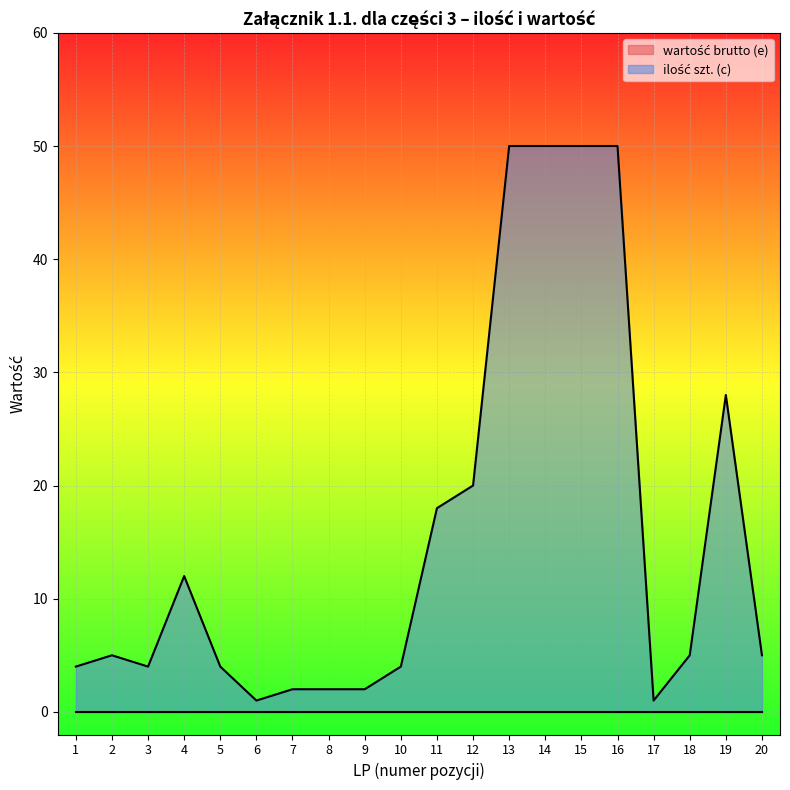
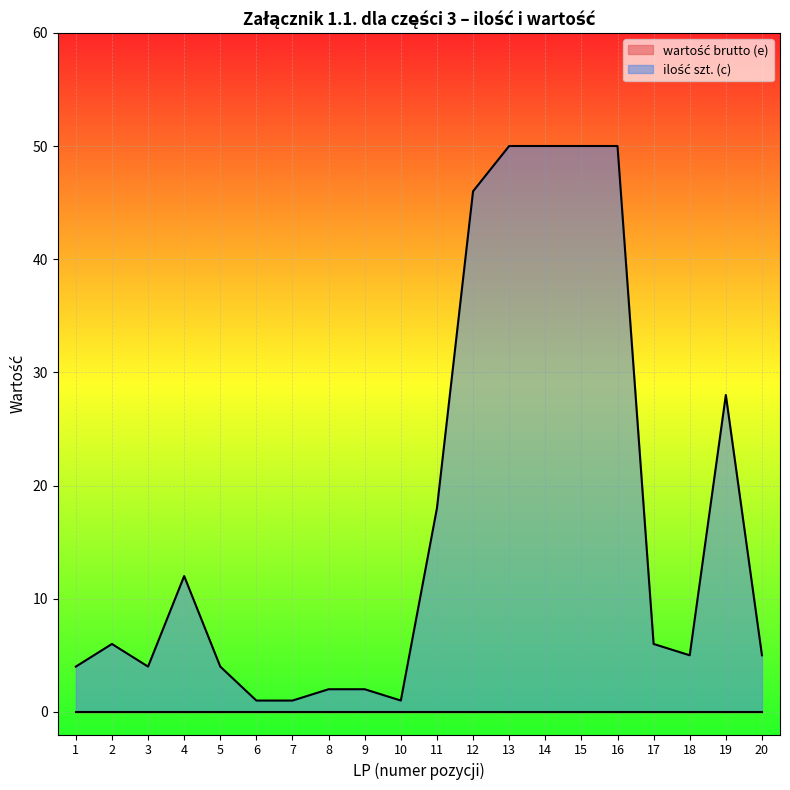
  {
    "wartość brutto (e)": {
      "1": 0,
      "2": 0,
      "3": 0,
      "4": 0,
      "5": 0,
      "6": 0,
      "7": 0,
      "8": 0,
      "9": 0,
      "10": 0,
      "11": 0,
      "12": 0,
      "13": 0,
      "14": 0,
      "15": 0,
      "16": 0,
      "17": 0,
      "18": 0,
      "19": 0,
      "20": 0
    },
    "ilość szt. (c)": {
      "1": 4,
-     "2": 5,
+     "2": 6,
      "3": 4,
      "4": 12,
      "5": 4,
      "6": 1,
-     "7": 2,
+     "7": 1,
      "8": 2,
      "9": 2,
-     "10": 4,
+     "10": 1,
      "11": 18,
-     "12": 20,
+     "12": 46,
      "13": 50,
      "14": 50,
      "15": 50,
      "16": 50,
-     "17": 1,
+     "17": 6,
      "18": 5,
      "19": 28,
      "20": 5
    }
  }
